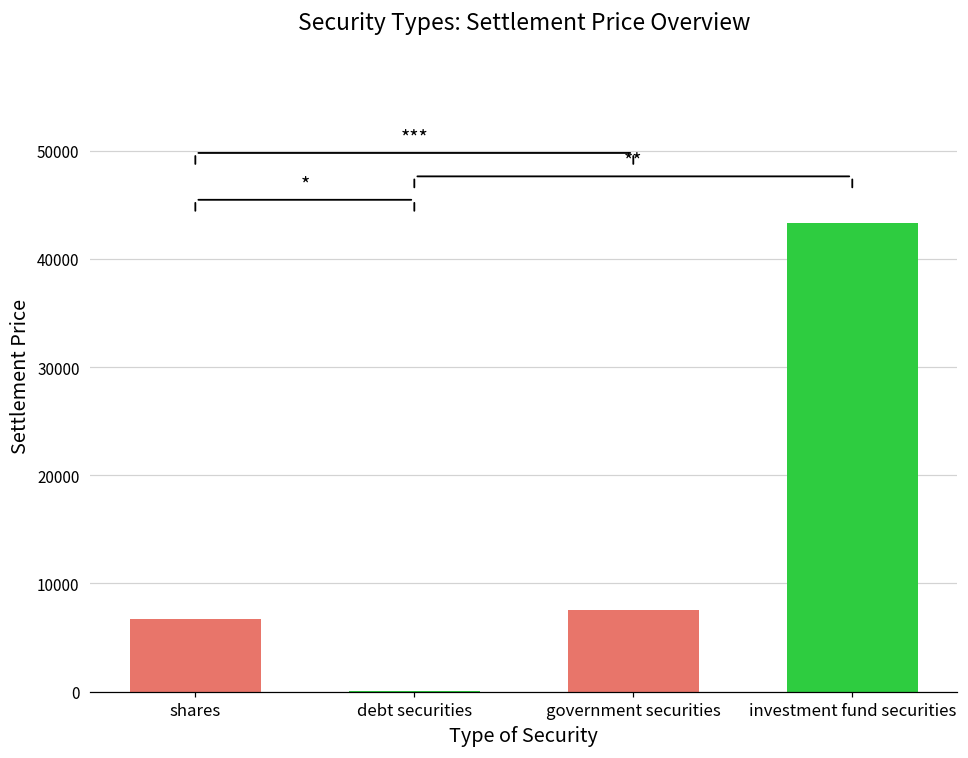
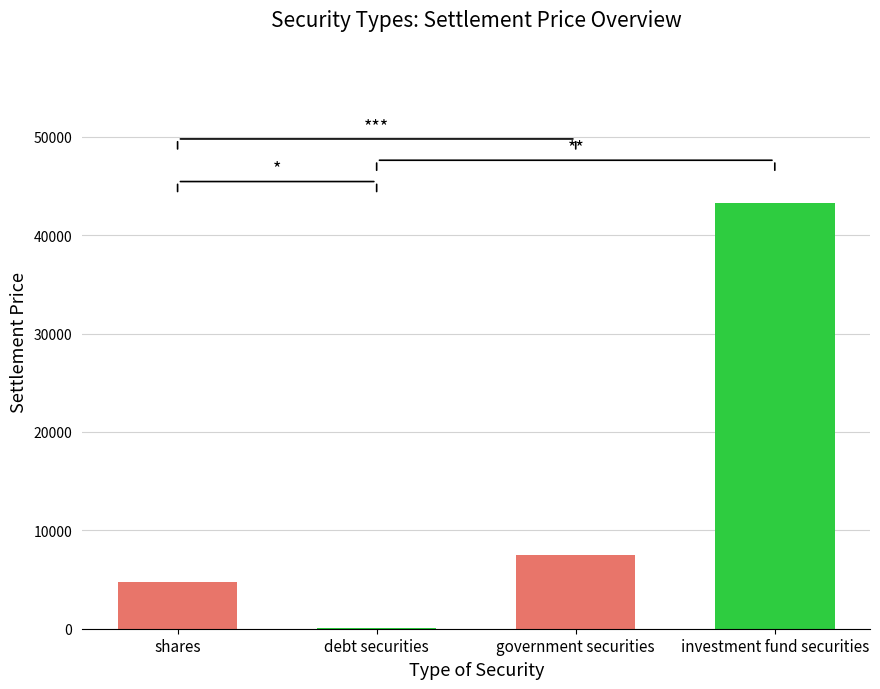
  {
-   "shares": 7000,
+   "shares": 5000,
    "government securities": 8000,
    "investment fund securities": 43000
  }
